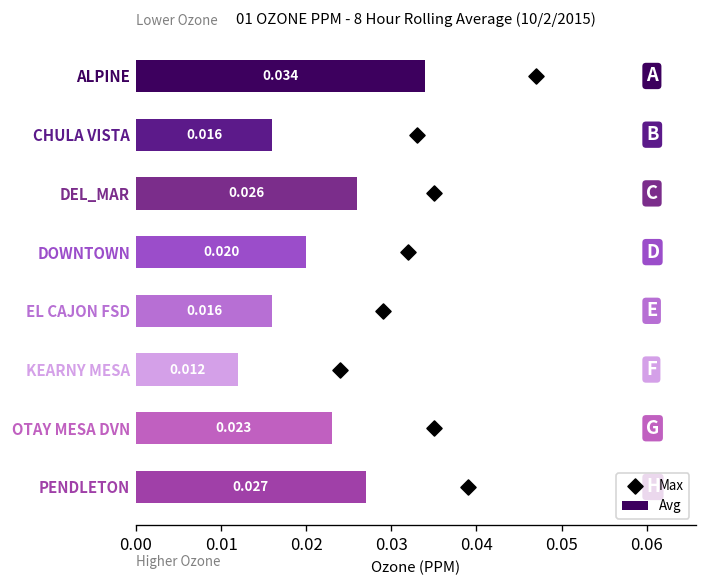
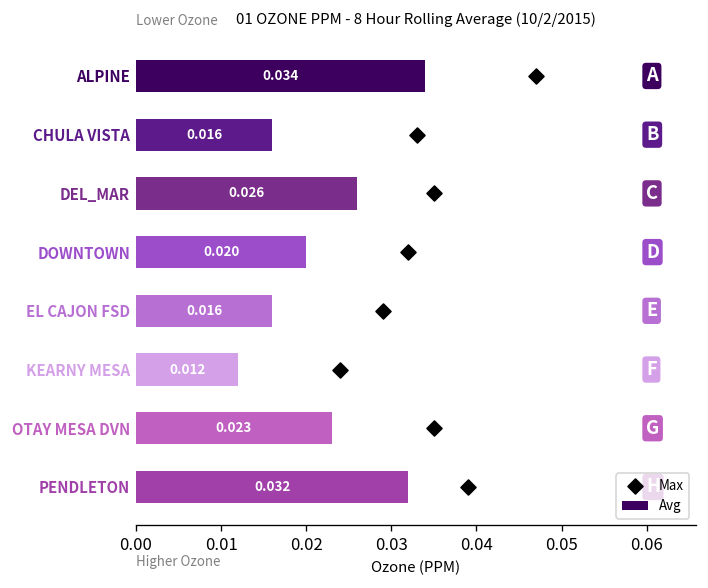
  {
    "Avg": {
      "ALPINE": 0.034,
      "CHULA VISTA": 0.016,
      "DEL_MAR": 0.026,
      "DOWNTOWN": 0.020,
      "EL CAJON FSD": 0.016,
      "KEARNY MESA": 0.012,
      "OTAY MESA DVN": 0.023,
-     "PENDLETON": 0.027
+     "PENDLETON": 0.032
    }
  }
